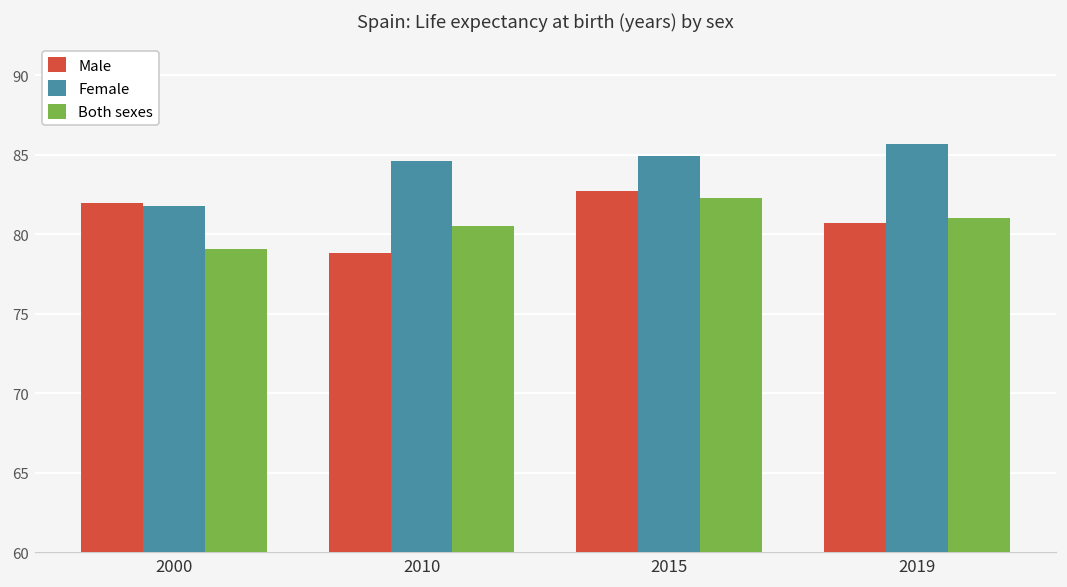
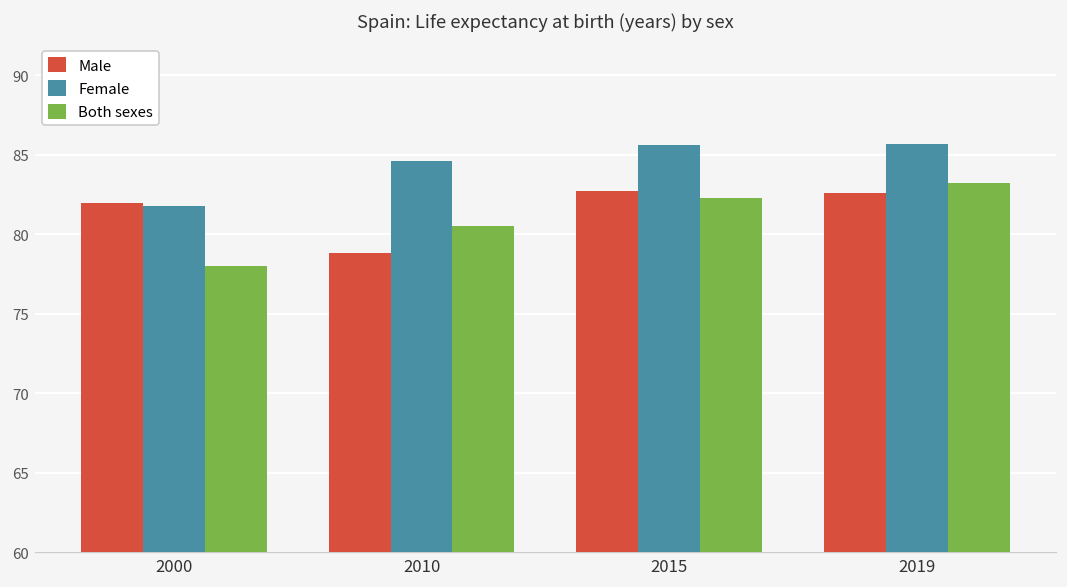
  {
    "Male": {
      "2000": 82.0,
      "2010": 78.8,
      "2015": 82.7,
-     "2019": 80.7
+     "2019": 82.6
    },
    "Female": {
      "2000": 81.8,
      "2010": 84.6,
-     "2015": 84.9,
+     "2015": 85.6,
      "2019": 85.7
    },
    "Both sexes": {
-     "2000": 79.1,
+     "2000": 78.0,
      "2010": 80.5,
      "2015": 82.3,
-     "2019": 81.0
+     "2019": 83.2
    }
  }
